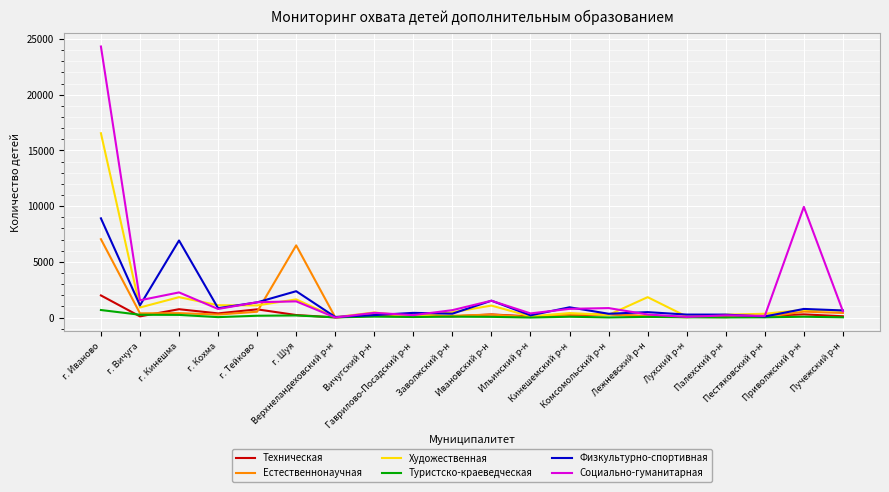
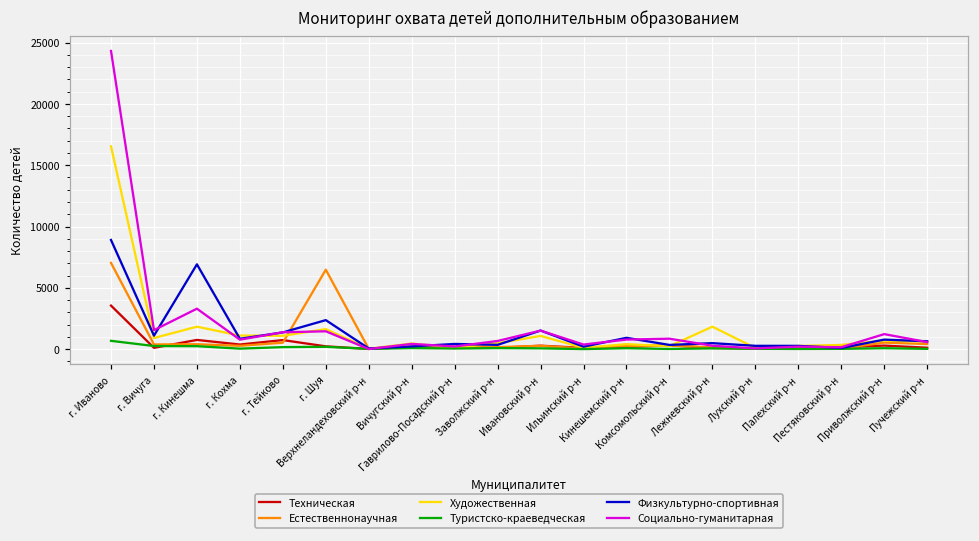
  {
    "Техническая": {
-     "г. Иваново": 2000,
+     "г. Иваново": 3500,
      "г. Кинешма": 700
    },
    "Естественнонаучная": {
      "г. Иваново": 7000,
      "г. Шуя": 6500
    },
    "Художественная": {
      "г. Иваново": 16500,
      "г. Кинешма": 1800,
      "г. Кохма": 1100,
      "г. Тейково": 1100,
      "Ивановский р-н": 1100,
      "Лежневский р-н": 1800
    },
    "Туристско-краеведческая": {
      "г. Иваново": 700,
      "г. Кохма": 0,
      "г. Тейково": 200,
      "Комсомольский р-н": 0
    },
    "Физкультурно-спортивная": {
      "г. Иваново": 8900,
      "г. Кинешма": 6900,
      "г. Шуя": 2400
    },
    "Социально-гуманитарная": {
      "г. Иваново": 24300,
      "г. Вичуга": 1500,
-     "г. Кинешма": 2300,
+     "г. Кинешма": 3300,
      "Комсомольский р-н": 800,
-     "Приволжский р-н": 9900
+     "Приволжский р-н": 1200
    }
  }
